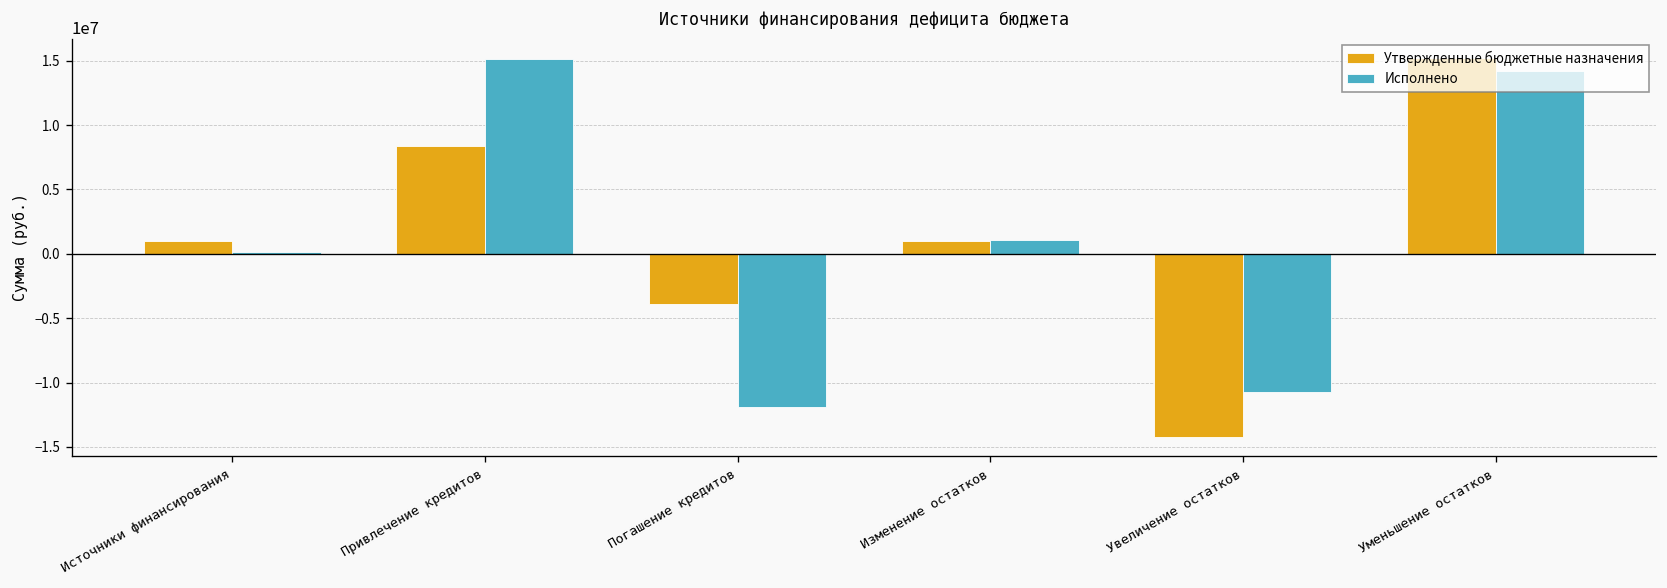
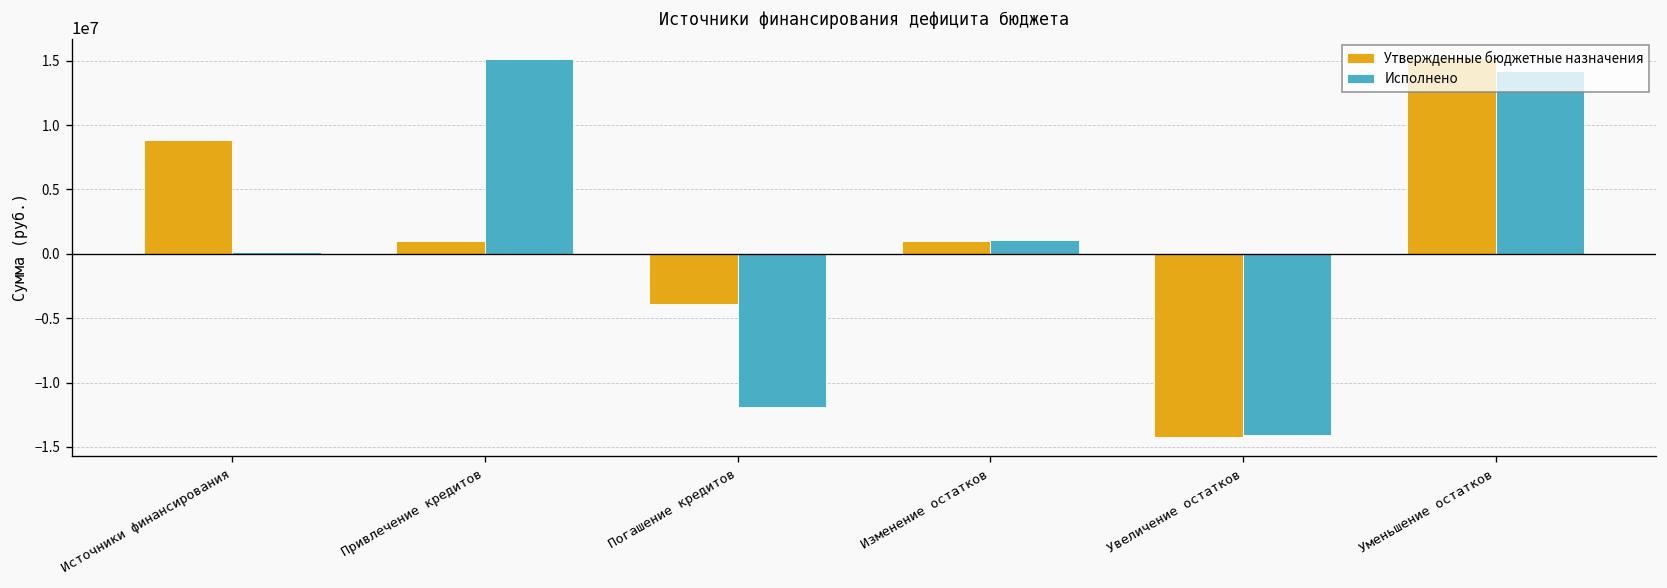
  {
    "Утвержденные бюджетные назначения": {
-     "Источники финансирования": 1000000,
-     "Привлечение кредитов": 8300000,
+     "Источники финансирования": 8800000,
+     "Привлечение кредитов": 1000000,
      "Погашение кредитов": -3900000,
      "Изменение остатков": 1000000,
      "Увеличение остатков": -14200000
    },
    "Исполнено": {
      "Привлечение кредитов": 15200000,
      "Погашение кредитов": -11900000,
      "Изменение остатков": 1100000,
-     "Увеличение остатков": -10700000
+     "Увеличение остатков": -14100000
    }
  }
